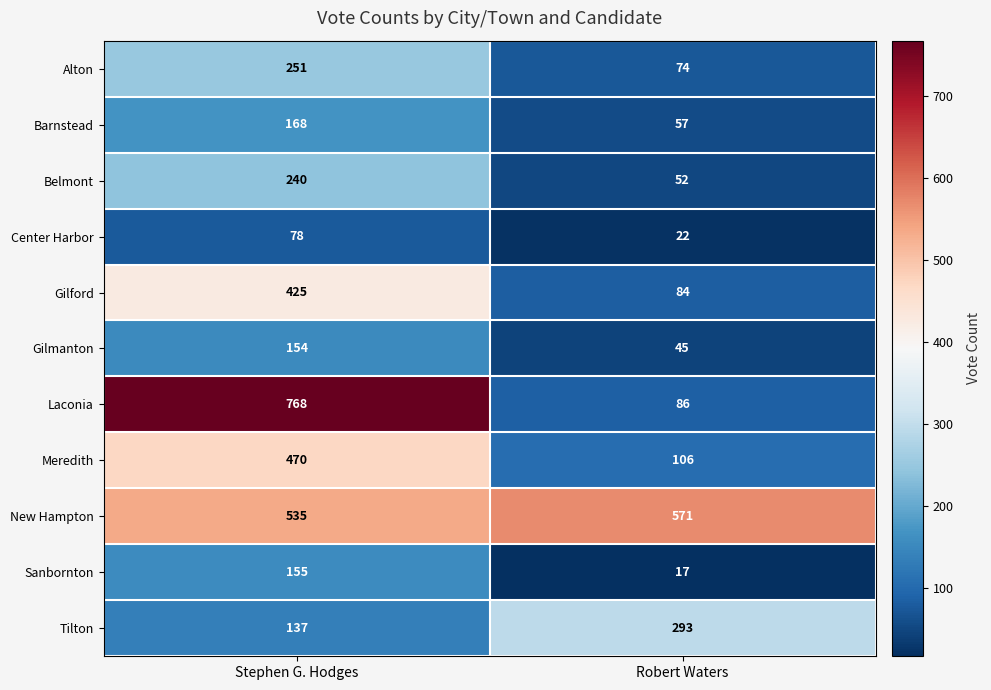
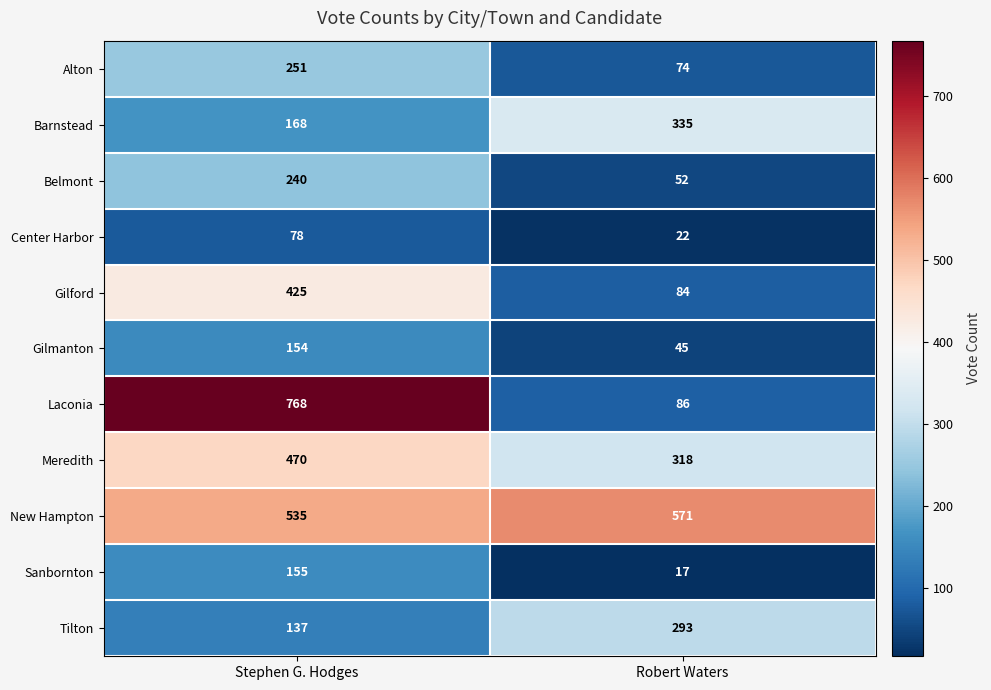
  {
    "Alton": {
      "Stephen G. Hodges": 251,
      "Robert Waters": 74
    },
    "Barnstead": {
      "Stephen G. Hodges": 168,
-     "Robert Waters": 57
+     "Robert Waters": 335
    },
    "Belmont": {
      "Stephen G. Hodges": 240,
      "Robert Waters": 52
    },
    "Center Harbor": {
      "Stephen G. Hodges": 78,
      "Robert Waters": 22
    },
    "Gilford": {
      "Stephen G. Hodges": 425,
      "Robert Waters": 84
    },
    "Gilmanton": {
      "Stephen G. Hodges": 154,
      "Robert Waters": 45
    },
    "Laconia": {
      "Stephen G. Hodges": 768,
      "Robert Waters": 86
    },
    "Meredith": {
      "Stephen G. Hodges": 470,
-     "Robert Waters": 106
+     "Robert Waters": 318
    },
    "New Hampton": {
      "Stephen G. Hodges": 535,
      "Robert Waters": 571
    },
    "Sanbornton": {
      "Stephen G. Hodges": 155,
      "Robert Waters": 17
    },
    "Tilton": {
      "Stephen G. Hodges": 137,
      "Robert Waters": 293
    }
  }
